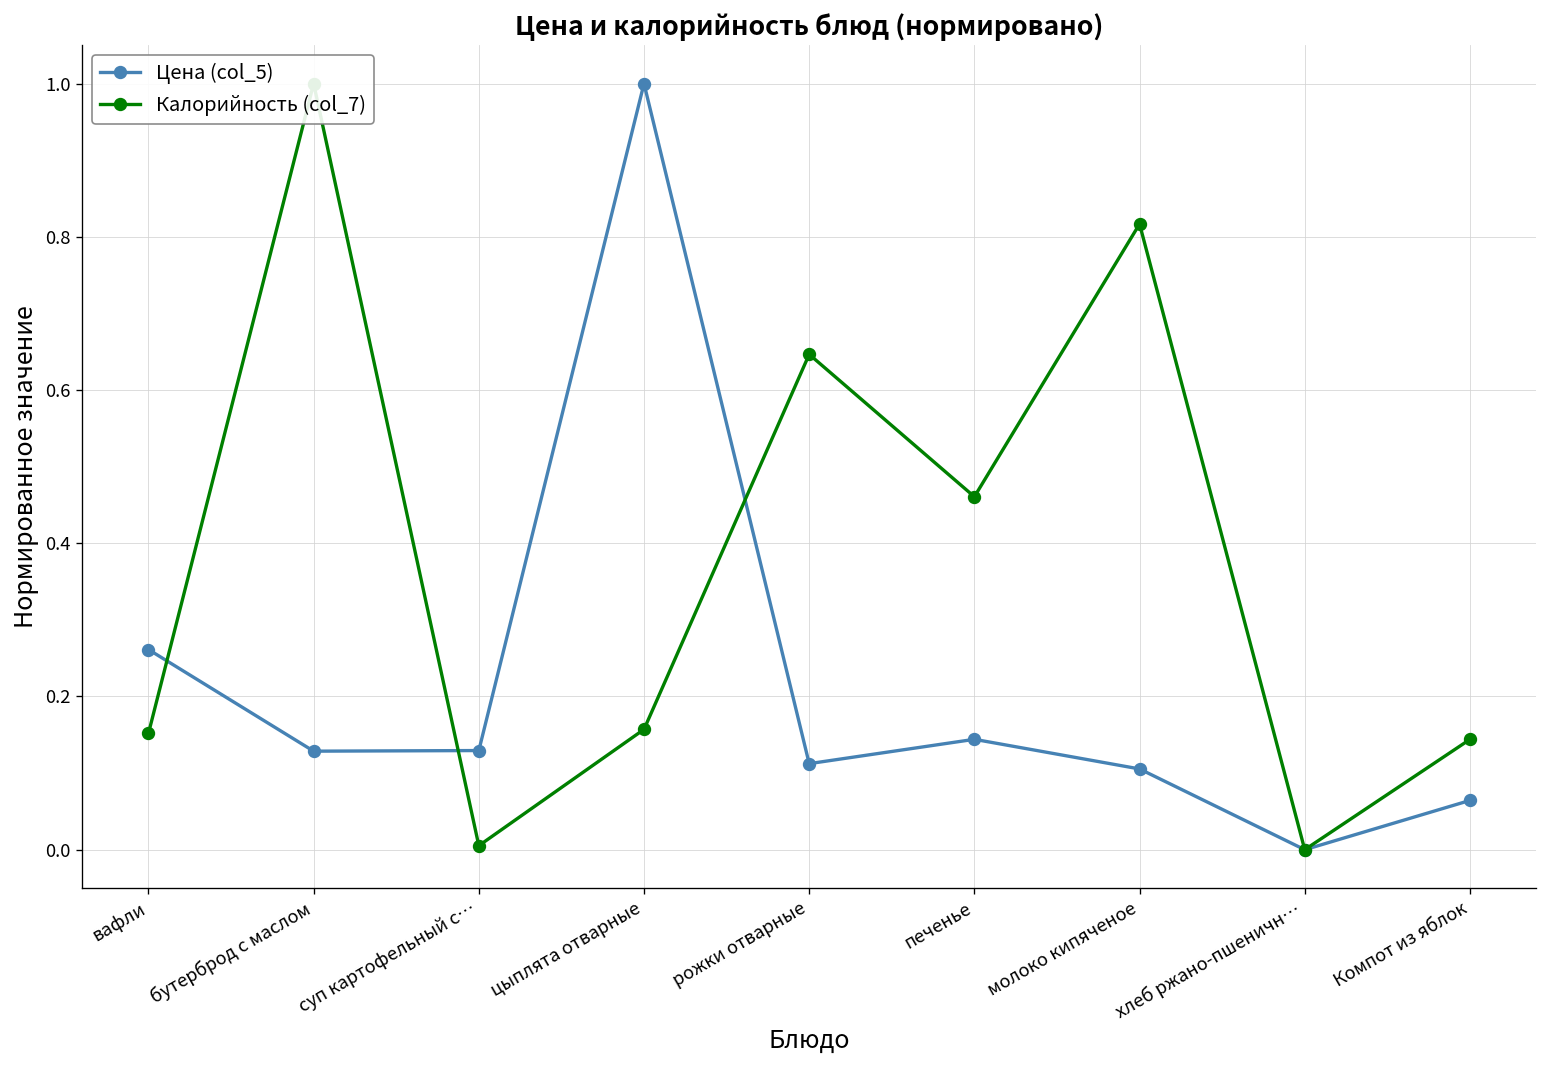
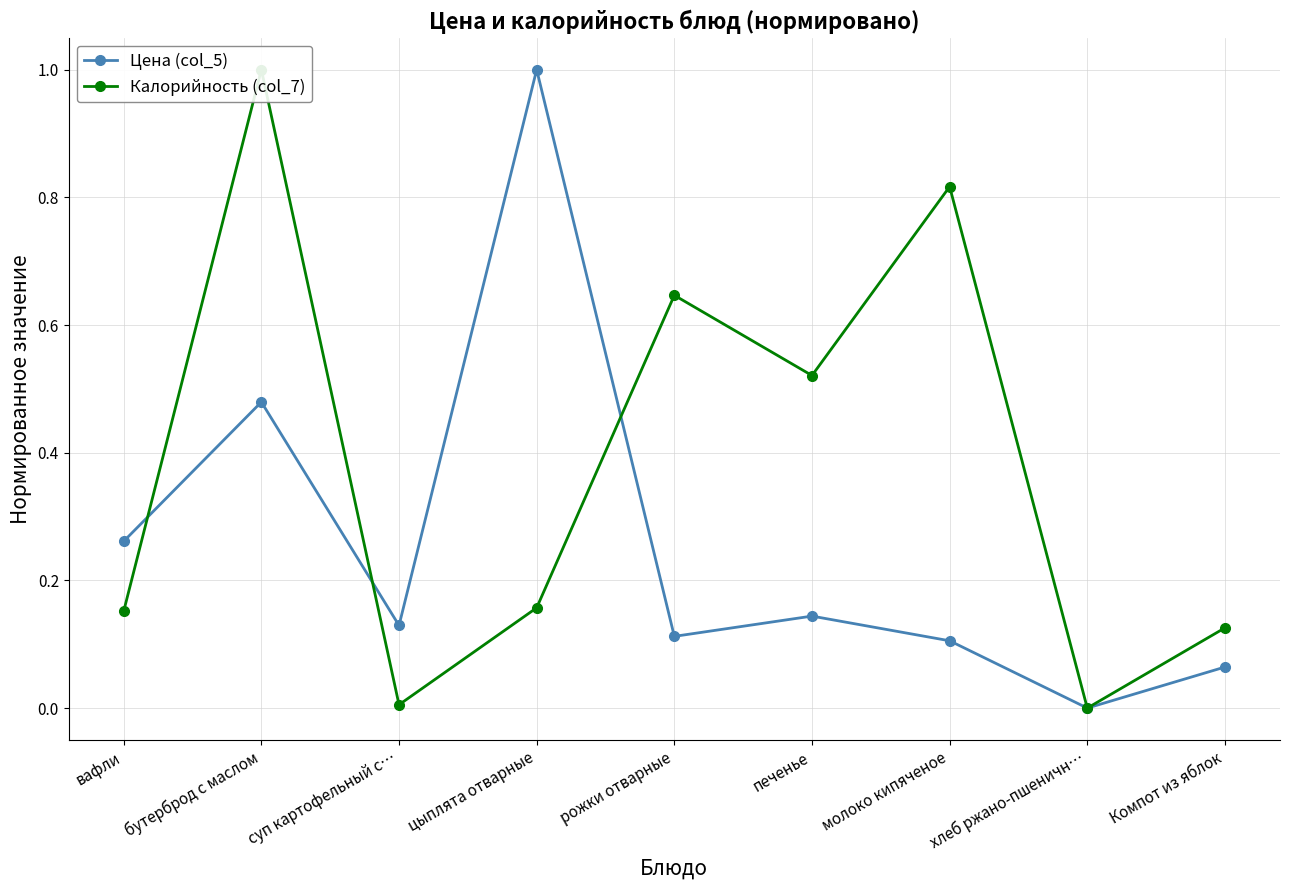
  {
    "Цена (col_5)": {
      "вафли": 0.26,
-     "бутерброд с маслом": 0.13,
+     "бутерброд с маслом": 0.48,
      "суп картофельный с…": 0.13,
      "цыплята отварные": 1.00,
      "рожки отварные": 0.11,
      "печенье": 0.14,
      "молоко кипяченое": 0.11,
      "Компот из яблок": 0.06
    },
    "Калорийность (col_7)": {
      "вафли": 0.15,
      "суп картофельный с…": 0.01,
      "цыплята отварные": 0.16,
      "рожки отварные": 0.65,
-     "печенье": 0.46,
+     "печенье": 0.52,
      "молоко кипяченое": 0.82,
-     "Компот из яблок": 0.14
+     "Компот из яблок": 0.13
    }
  }
